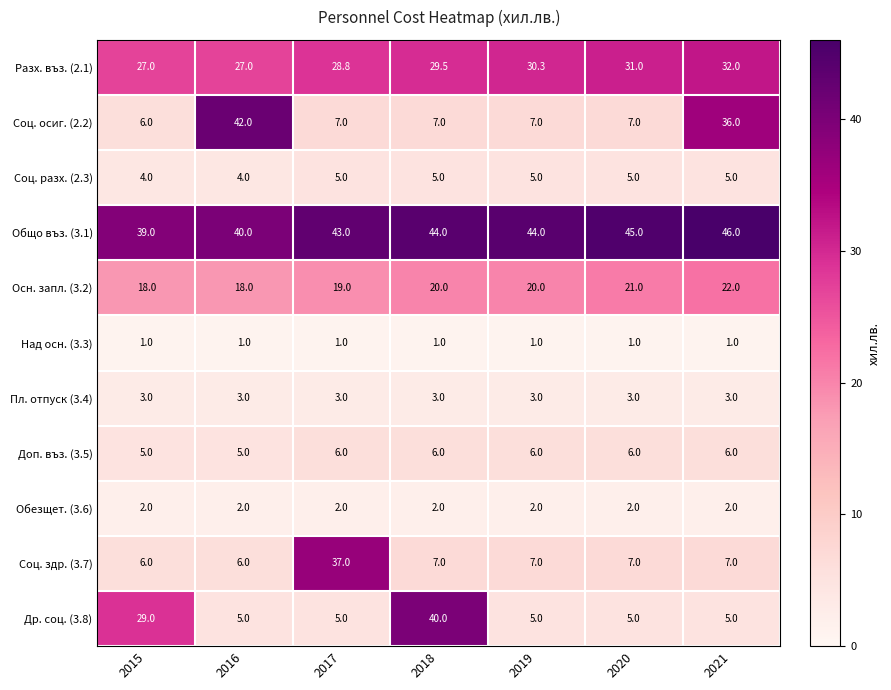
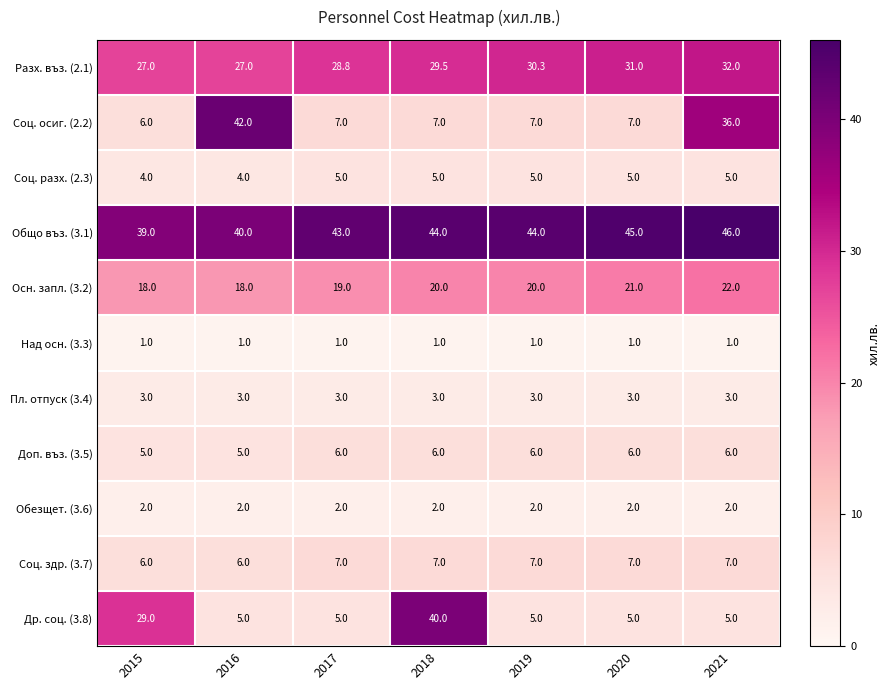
  {
    "Разх. въз. (2.1)": {
      "2015": 27.0,
      "2016": 27.0,
      "2017": 28.8,
      "2018": 29.5,
      "2019": 30.3,
      "2020": 31.0,
      "2021": 32.0
    },
    "Соц. осиг. (2.2)": {
      "2015": 6.0,
      "2016": 42.0,
      "2017": 7.0,
      "2018": 7.0,
      "2019": 7.0,
      "2020": 7.0,
      "2021": 36.0
    },
    "Соц. разх. (2.3)": {
      "2015": 4.0,
      "2016": 4.0,
      "2017": 5.0,
      "2018": 5.0,
      "2019": 5.0,
      "2020": 5.0,
      "2021": 5.0
    },
    "Общо въз. (3.1)": {
      "2015": 39.0,
      "2016": 40.0,
      "2017": 43.0,
      "2018": 44.0,
      "2019": 44.0,
      "2020": 45.0,
      "2021": 46.0
    },
    "Осн. запл. (3.2)": {
      "2015": 18.0,
      "2016": 18.0,
      "2017": 19.0,
      "2018": 20.0,
      "2019": 20.0,
      "2020": 21.0,
      "2021": 22.0
    },
    "Над осн. (3.3)": {
      "2015": 1.0,
      "2016": 1.0,
      "2017": 1.0,
      "2018": 1.0,
      "2019": 1.0,
      "2020": 1.0,
      "2021": 1.0
    },
    "Пл. отпуск (3.4)": {
      "2015": 3.0,
      "2016": 3.0,
      "2017": 3.0,
      "2018": 3.0,
      "2019": 3.0,
      "2020": 3.0,
      "2021": 3.0
    },
    "Доп. въз. (3.5)": {
      "2015": 5.0,
      "2016": 5.0,
      "2017": 6.0,
      "2018": 6.0,
      "2019": 6.0,
      "2020": 6.0,
      "2021": 6.0
    },
    "Обезщет. (3.6)": {
      "2015": 2.0,
      "2016": 2.0,
      "2017": 2.0,
      "2018": 2.0,
      "2019": 2.0,
      "2020": 2.0,
      "2021": 2.0
    },
    "Соц. здр. (3.7)": {
      "2015": 6.0,
      "2016": 6.0,
-     "2017": 37.0,
+     "2017": 7.0,
      "2018": 7.0,
      "2019": 7.0,
      "2020": 7.0,
      "2021": 7.0
    },
    "Др. соц. (3.8)": {
      "2015": 29.0,
      "2016": 5.0,
      "2017": 5.0,
      "2018": 40.0,
      "2019": 5.0,
      "2020": 5.0,
      "2021": 5.0
    }
  }
